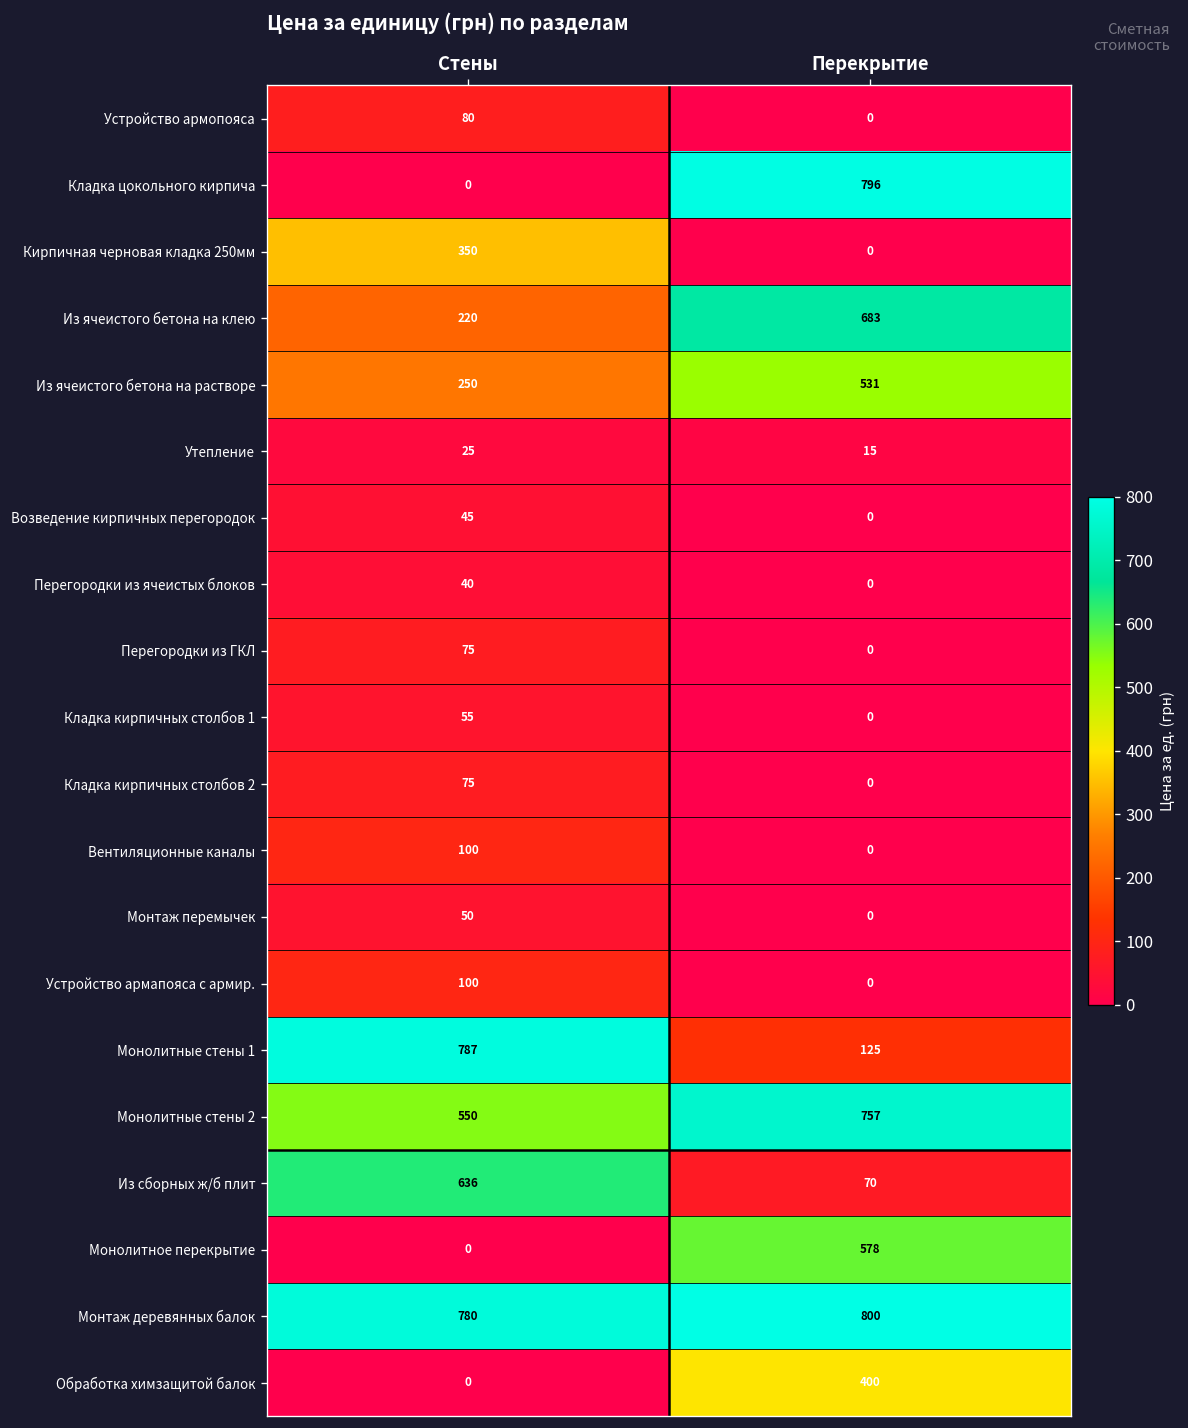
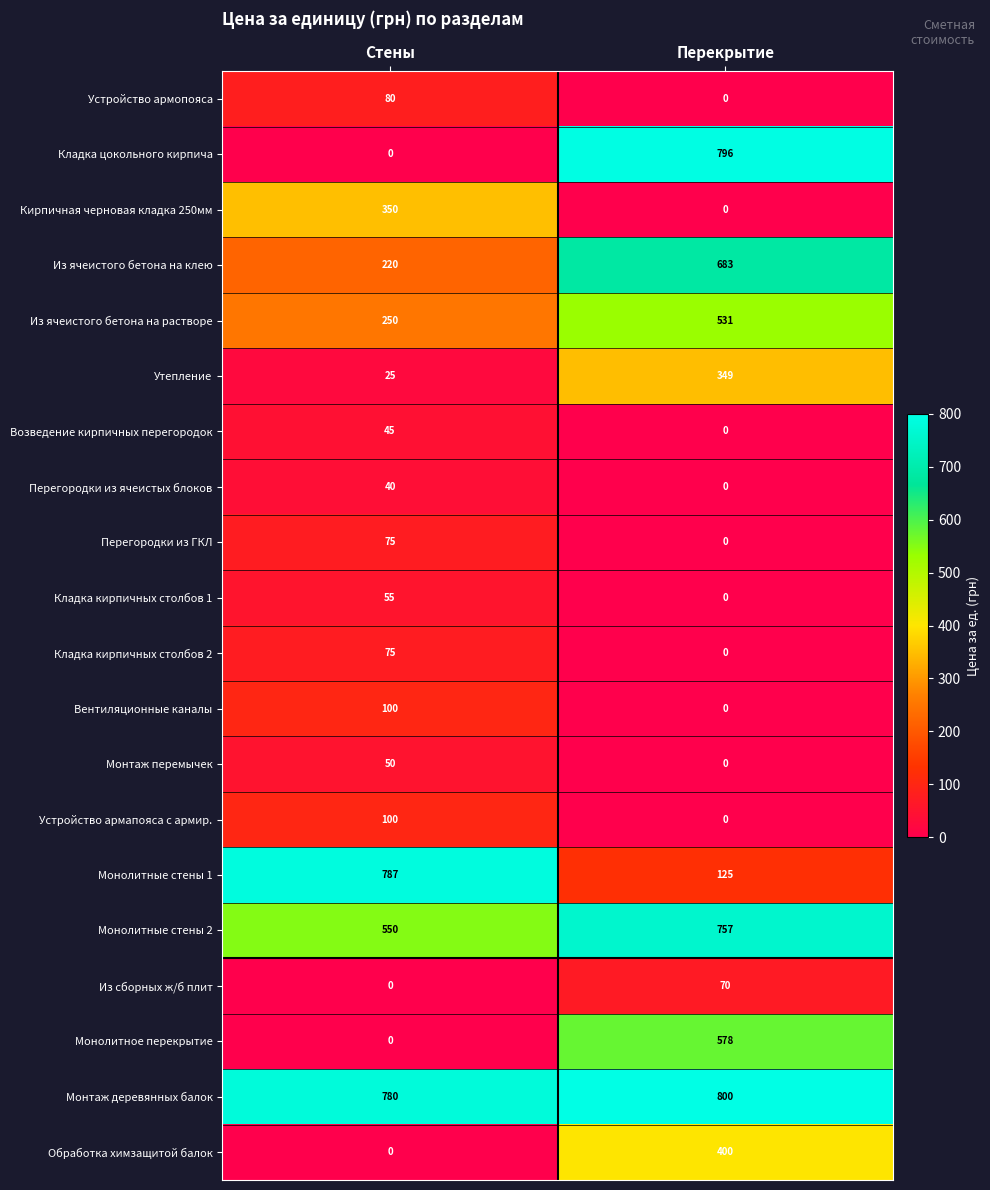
  {
    "Устройство армопояса": {
      "Стены": 80,
      "Перекрытие": 0
    },
    "Кладка цокольного кирпича": {
      "Стены": 0,
      "Перекрытие": 796
    },
    "Кирпичная черновая кладка 250мм": {
      "Стены": 350,
      "Перекрытие": 0
    },
    "Из ячеистого бетона на клею": {
      "Стены": 220,
      "Перекрытие": 683
    },
    "Из ячеистого бетона на растворе": {
      "Стены": 250,
      "Перекрытие": 531
    },
    "Утепление": {
      "Стены": 25,
-     "Перекрытие": 15
+     "Перекрытие": 349
    },
    "Возведение кирпичных перегородок": {
      "Стены": 45,
      "Перекрытие": 0
    },
    "Перегородки из ячеистых блоков": {
      "Стены": 40,
      "Перекрытие": 0
    },
    "Перегородки из ГКЛ": {
      "Стены": 75,
      "Перекрытие": 0
    },
    "Кладка кирпичных столбов 1": {
      "Стены": 55,
      "Перекрытие": 0
    },
    "Кладка кирпичных столбов 2": {
      "Стены": 75,
      "Перекрытие": 0
    },
    "Вентиляционные каналы": {
      "Стены": 100,
      "Перекрытие": 0
    },
    "Монтаж перемычек": {
      "Стены": 50,
      "Перекрытие": 0
    },
    "Устройство армапояса с армир.": {
      "Стены": 100,
      "Перекрытие": 0
    },
    "Монолитные стены 1": {
      "Стены": 787,
      "Перекрытие": 125
    },
    "Монолитные стены 2": {
      "Стены": 550,
      "Перекрытие": 757
    },
    "Из сборных ж/б плит": {
-     "Стены": 636,
+     "Стены": 0,
      "Перекрытие": 70
    },
    "Монолитное перекрытие": {
      "Стены": 0,
      "Перекрытие": 578
    },
    "Монтаж деревянных балок": {
      "Стены": 780,
      "Перекрытие": 800
    },
    "Обработка химзащитой балок": {
      "Стены": 0,
      "Перекрытие": 400
    }
  }
